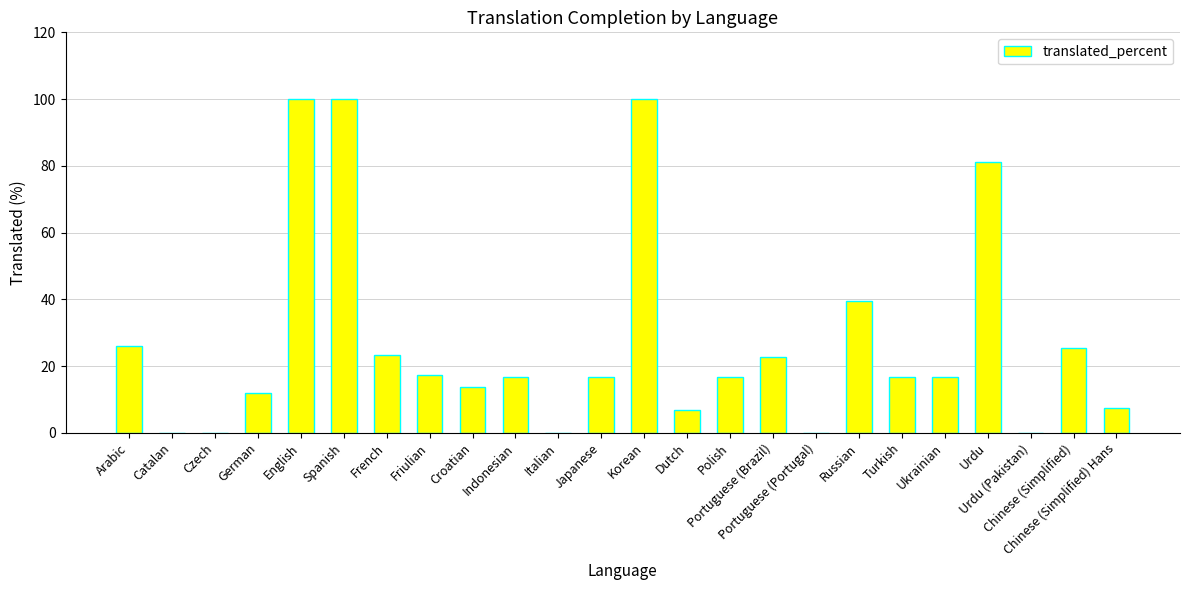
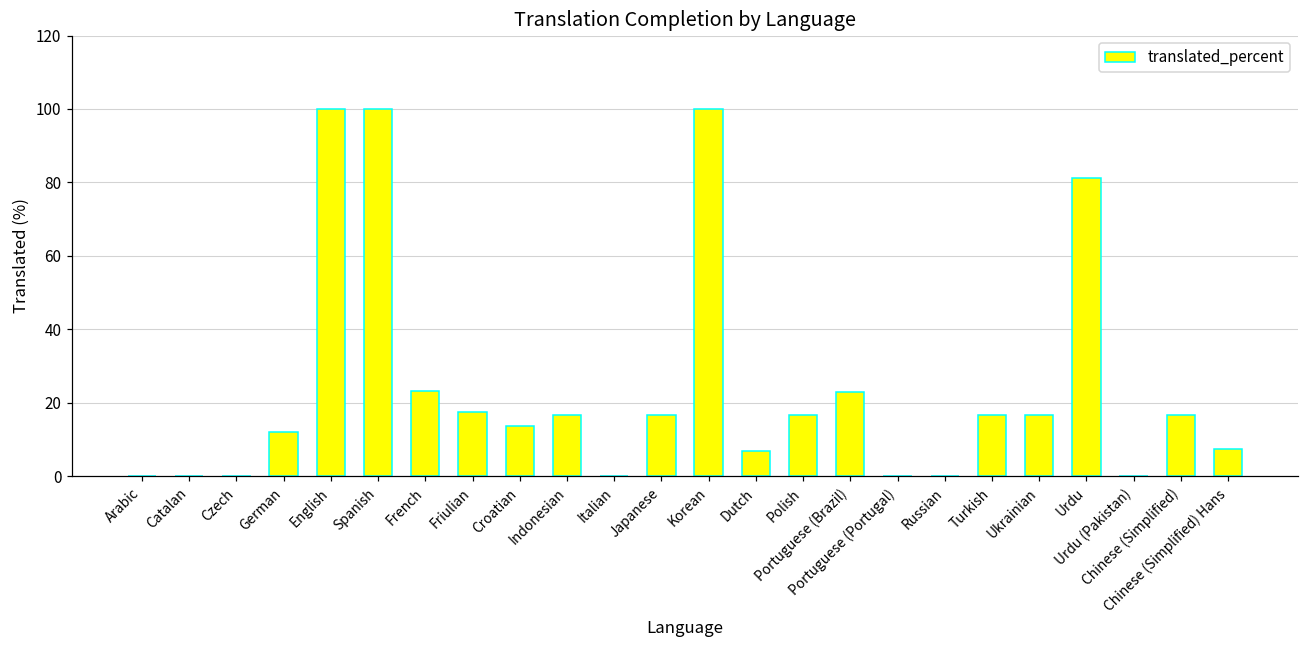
  {
-   "Arabic": 26,
+   "Arabic": 0,
    "Catalan": 0,
    "Czech": 0,
    "German": 12,
    "English": 100,
    "Spanish": 100,
    "French": 23,
    "Friulian": 17,
    "Croatian": 14,
    "Indonesian": 17,
    "Italian": 0,
    "Japanese": 17,
    "Korean": 100,
    "Dutch": 7,
    "Polish": 17,
    "Portuguese (Brazil)": 23,
    "Portuguese (Portugal)": 0,
-   "Russian": 40,
+   "Russian": 0,
    "Turkish": 17,
    "Ukrainian": 17,
    "Urdu": 81,
    "Urdu (Pakistan)": 0,
-   "Chinese (Simplified)": 25,
+   "Chinese (Simplified)": 17,
    "Chinese (Simplified) Hans": 7
  }
